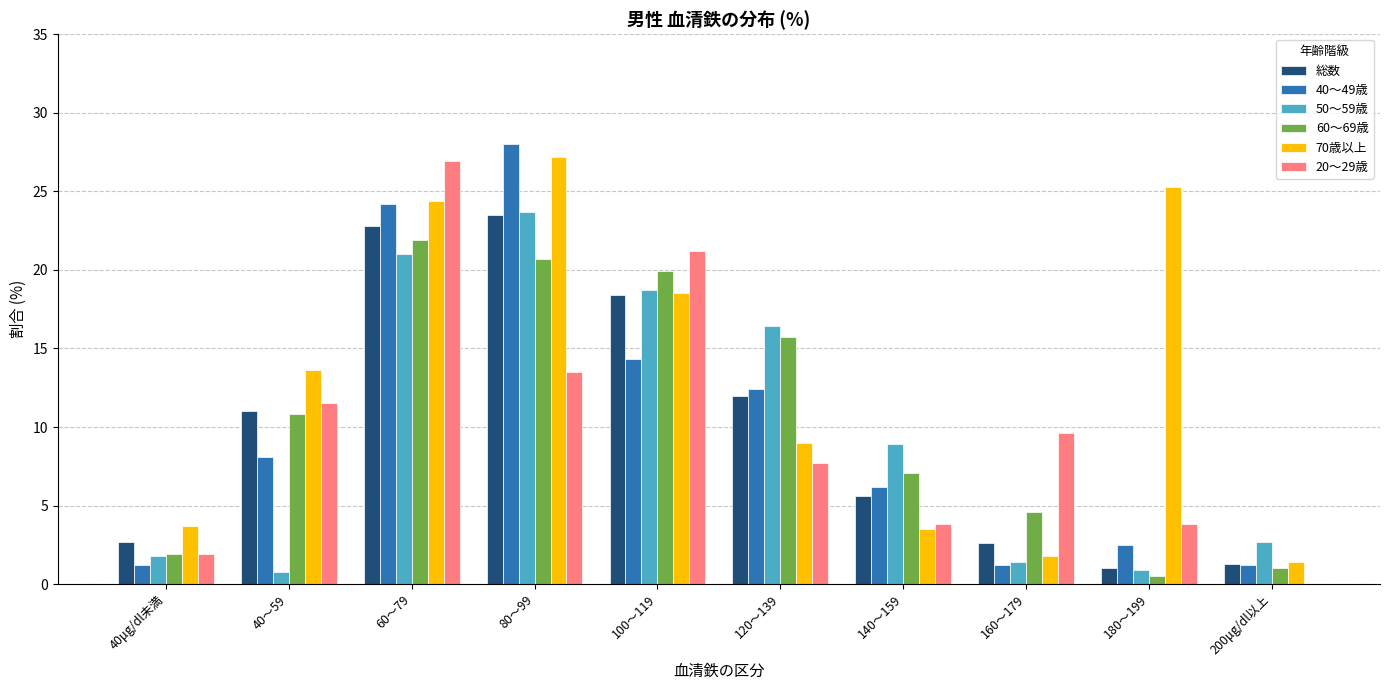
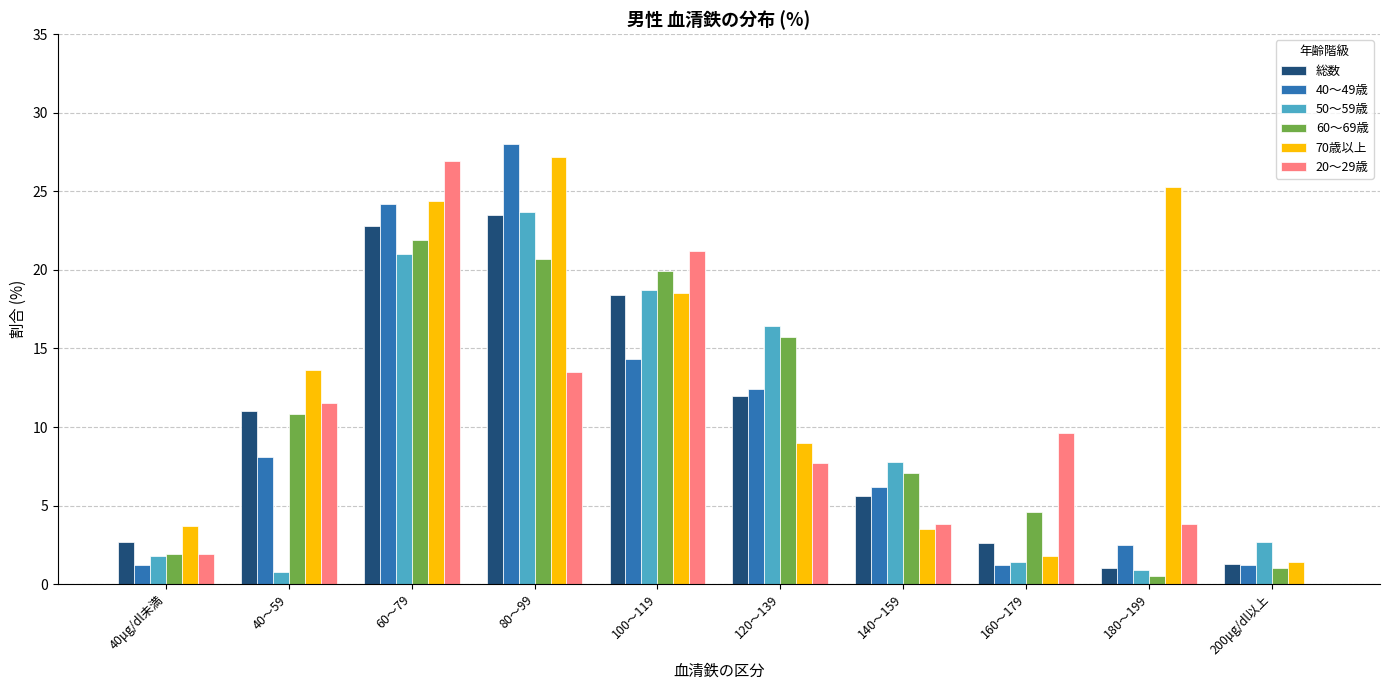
  {
    "総数": {
      "40μg/dl未満": 2.7,
      "40～59": 11.0,
      "60～79": 22.8,
      "80～99": 23.5,
      "100～119": 18.4,
      "120～139": 12.0,
      "140～159": 5.6,
      "160～179": 2.6,
      "180～199": 1.0,
      "200μg/dl以上": 1.3
    },
    "40～49歳": {
      "40μg/dl未満": 1.2,
      "40～59": 8.1,
      "60～79": 24.2,
      "80～99": 28.0,
      "100～119": 14.3,
      "120～139": 12.4,
      "140～159": 6.2,
      "160～179": 1.2,
      "180～199": 2.5,
      "200μg/dl以上": 1.2
    },
    "50～59歳": {
      "40μg/dl未満": 1.8,
      "40～59": 0.8,
      "60～79": 21.0,
      "80～99": 23.7,
      "100～119": 18.7,
      "120～139": 16.4,
-     "140～159": 8.9,
+     "140～159": 7.8,
      "160～179": 1.4,
      "180～199": 0.9,
      "200μg/dl以上": 2.7
    },
    "60～69歳": {
      "40μg/dl未満": 1.9,
      "40～59": 10.8,
      "60～79": 21.9,
      "80～99": 20.7,
      "100～119": 19.9,
      "120～139": 15.7,
      "140～159": 7.1,
      "160～179": 4.6,
      "180～199": 0.5,
      "200μg/dl以上": 1.0
    },
    "70歳以上": {
      "40μg/dl未満": 3.7,
      "40～59": 13.6,
      "60～79": 24.4,
      "80～99": 27.2,
      "100～119": 18.5,
      "120～139": 9.0,
      "140～159": 3.5,
      "160～179": 1.8,
      "180～199": 25.3,
      "200μg/dl以上": 1.4
    },
    "20～29歳": {
      "40μg/dl未満": 1.9,
      "40～59": 11.5,
      "60～79": 26.9,
      "80～99": 13.5,
      "100～119": 21.2,
      "120～139": 7.7,
      "140～159": 3.8,
      "160～179": 9.6,
      "180～199": 3.8,
      "200μg/dl以上": 0.0
    }
  }
